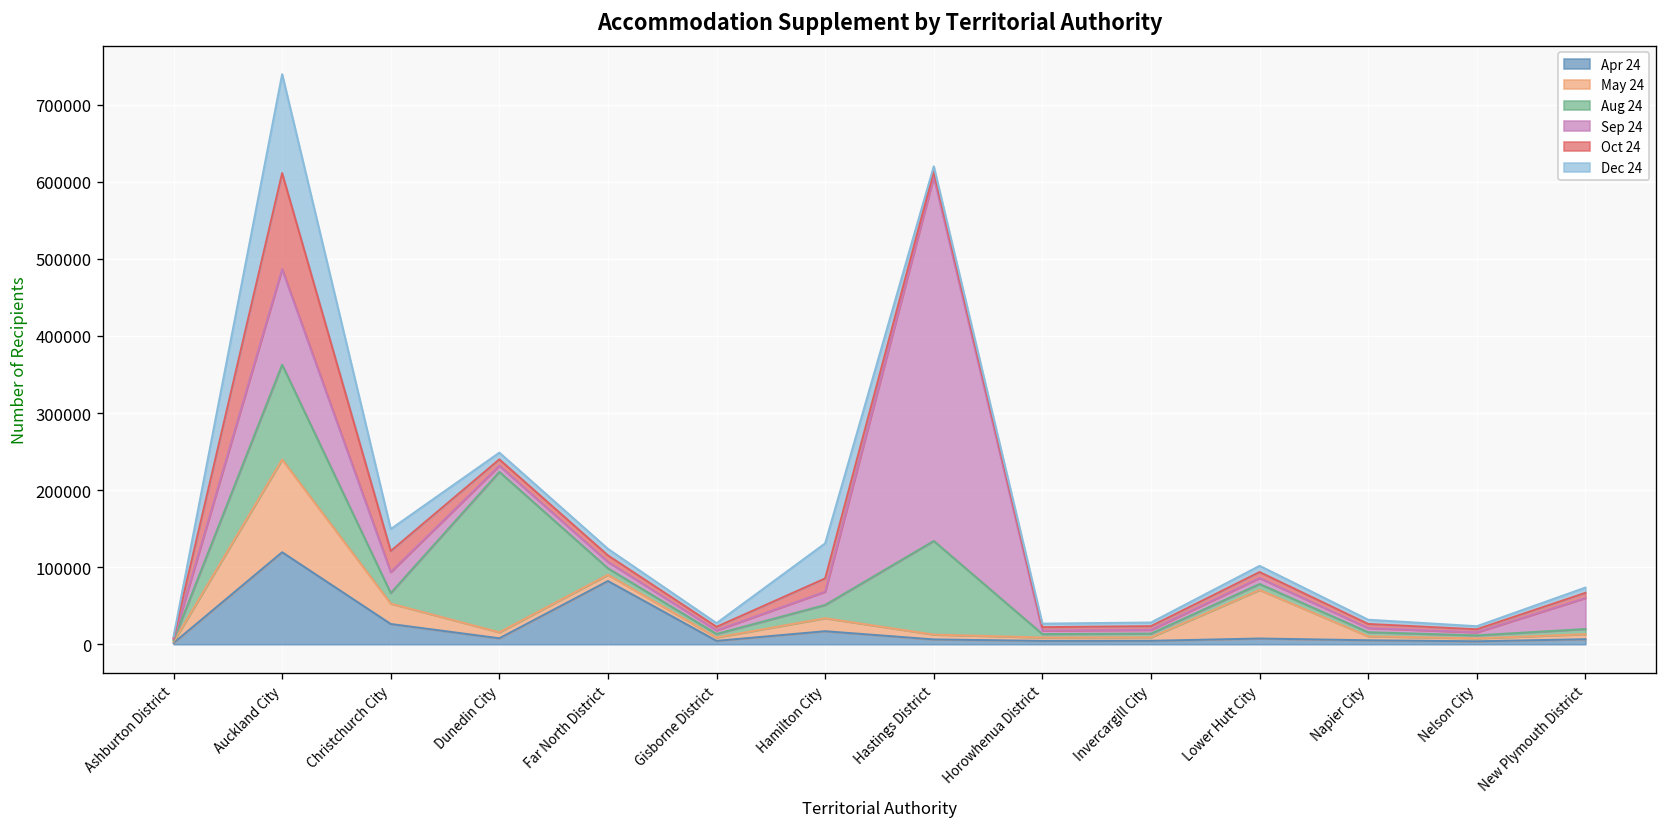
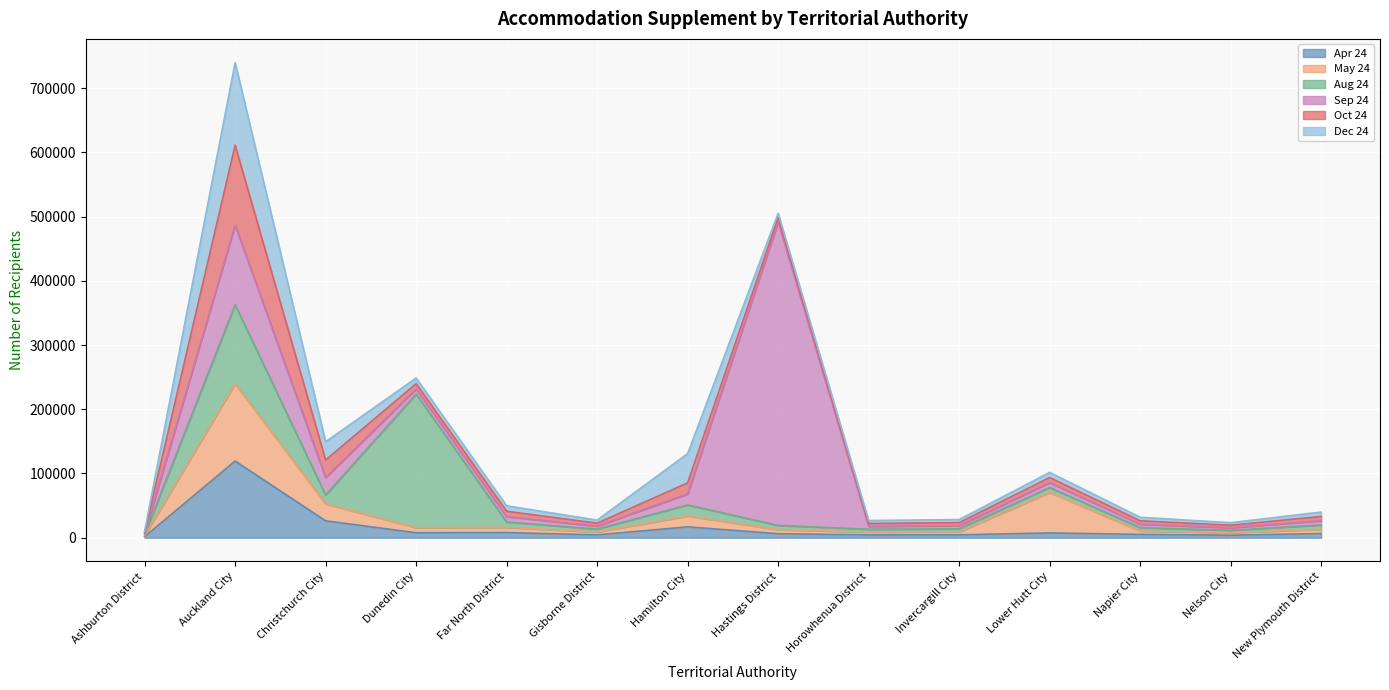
  {
    "Apr 24": {
      "Auckland City": 120000,
      "Christchurch City": 30000,
      "Dunedin City": 10000,
-     "Far North District": 80000,
+     "Far North District": 10000,
      "Gisborne District": 0,
      "Hamilton City": 20000,
      "Hastings District": 10000,
      "Horowhenua District": 0,
      "Invercargill City": 0,
      "Lower Hutt City": 10000,
      "Napier City": 10000,
      "New Plymouth District": 10000
    },
    "May 24": {
      "Auckland City": 120000,
      "Christchurch City": 30000,
      "Dunedin City": 10000,
      "Far North District": 10000,
      "Gisborne District": 0,
      "Hamilton City": 20000,
      "Hastings District": 10000,
      "Horowhenua District": 0,
      "Invercargill City": 0,
      "Lower Hutt City": 60000,
      "Napier City": 10000,
      "New Plymouth District": 10000
    },
    "Aug 24": {
      "Auckland City": 120000,
      "Christchurch City": 10000,
      "Dunedin City": 210000,
      "Far North District": 10000,
      "Gisborne District": 0,
      "Hamilton City": 20000,
-     "Hastings District": 120000,
+     "Hastings District": 10000,
      "Horowhenua District": 0,
      "Invercargill City": 0,
      "Lower Hutt City": 10000,
      "Napier City": 10000,
      "New Plymouth District": 10000
    },
    "Sep 24": {
      "Auckland City": 120000,
      "Christchurch City": 30000,
      "Dunedin City": 10000,
      "Far North District": 10000,
      "Gisborne District": 0,
      "Hamilton City": 20000,
      "Hastings District": 470000,
      "Horowhenua District": 0,
      "Invercargill City": 0,
      "Lower Hutt City": 10000,
      "Napier City": 10000,
-     "New Plymouth District": 40000
+     "New Plymouth District": 10000
    },
    "Oct 24": {
      "Auckland City": 120000,
      "Christchurch City": 30000,
      "Dunedin City": 10000,
      "Far North District": 10000,
      "Gisborne District": 0,
      "Hamilton City": 20000,
      "Hastings District": 10000,
      "Horowhenua District": 0,
      "Invercargill City": 0,
      "Lower Hutt City": 10000,
      "Napier City": 10000,
      "New Plymouth District": 10000
    },
    "Dec 24": {
      "Auckland City": 130000,
      "Christchurch City": 30000,
      "Dunedin City": 10000,
      "Far North District": 10000,
      "Gisborne District": 0,
      "Hamilton City": 50000,
      "Hastings District": 10000,
      "Horowhenua District": 0,
      "Invercargill City": 0,
      "Lower Hutt City": 10000,
      "Napier City": 10000,
      "Nelson City": 0,
      "New Plymouth District": 10000
    }
  }
